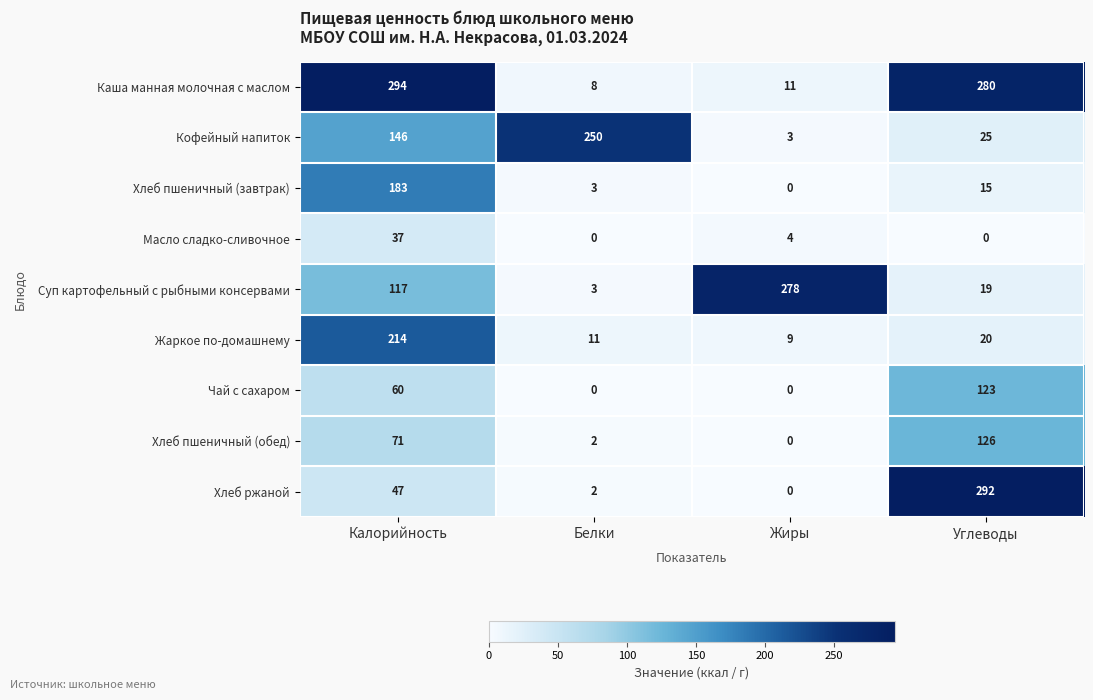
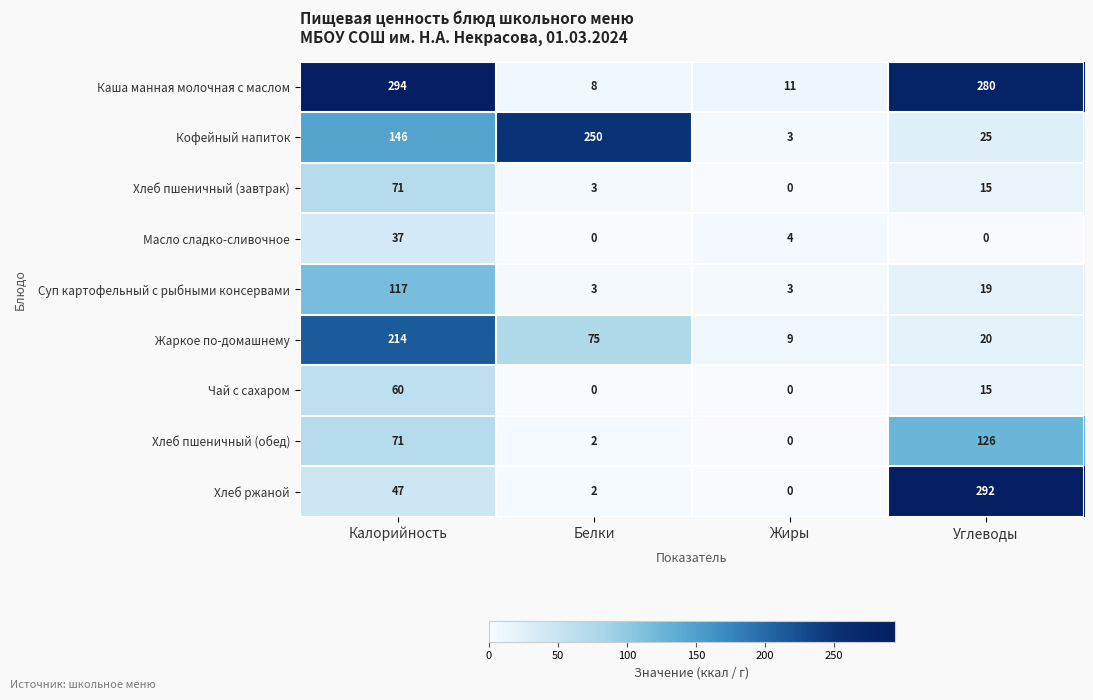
  {
    "Каша манная молочная с маслом": {
      "Калорийность": 294,
      "Белки": 8,
      "Жиры": 11,
      "Углеводы": 280
    },
    "Кофейный напиток": {
      "Калорийность": 146,
      "Белки": 250,
      "Жиры": 3,
      "Углеводы": 25
    },
    "Хлеб пшеничный (завтрак)": {
-     "Калорийность": 183,
+     "Калорийность": 71,
      "Белки": 3,
      "Жиры": 0,
      "Углеводы": 15
    },
    "Масло сладко-сливочное": {
      "Калорийность": 37,
      "Белки": 0,
      "Жиры": 4,
      "Углеводы": 0
    },
    "Суп картофельный с рыбными консервами": {
      "Калорийность": 117,
      "Белки": 3,
-     "Жиры": 278,
+     "Жиры": 3,
      "Углеводы": 19
    },
    "Жаркое по-домашнему": {
      "Калорийность": 214,
-     "Белки": 11,
+     "Белки": 75,
      "Жиры": 9,
      "Углеводы": 20
    },
    "Чай с сахаром": {
      "Калорийность": 60,
      "Белки": 0,
      "Жиры": 0,
-     "Углеводы": 123
+     "Углеводы": 15
    },
    "Хлеб пшеничный (обед)": {
      "Калорийность": 71,
      "Белки": 2,
      "Жиры": 0,
      "Углеводы": 126
    },
    "Хлеб ржаной": {
      "Калорийность": 47,
      "Белки": 2,
      "Жиры": 0,
      "Углеводы": 292
    }
  }
